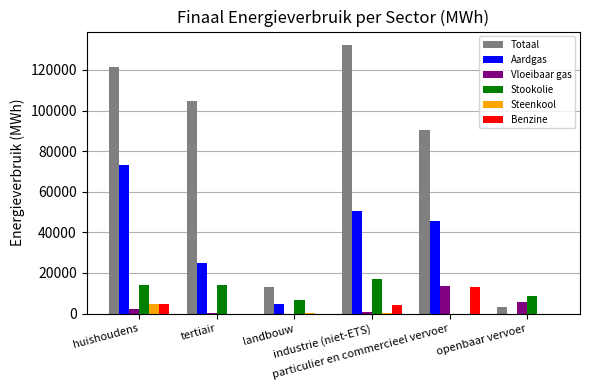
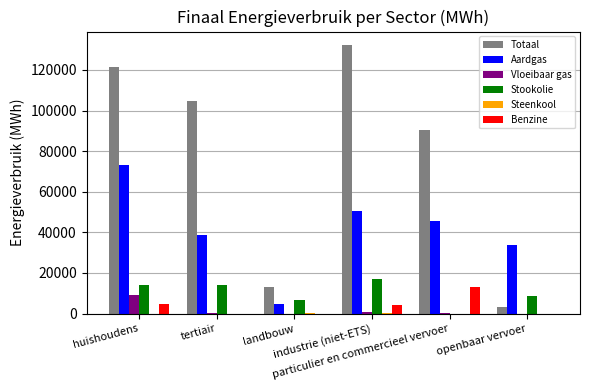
  {
    "Totaal": {
      "huishoudens": 122000,
      "tertiair": 105000,
      "landbouw": 13000,
      "industrie (niet-ETS)": 132000,
      "particulier en commercieel vervoer": 90000,
      "openbaar vervoer": 3000
    },
    "Aardgas": {
      "huishoudens": 73000,
-     "tertiair": 25000,
+     "tertiair": 39000,
      "landbouw": 5000,
      "industrie (niet-ETS)": 50000,
      "particulier en commercieel vervoer": 45000,
-     "openbaar vervoer": 0
+     "openbaar vervoer": 34000
    },
    "Vloeibaar gas": {
-     "huishoudens": 2000,
-     "particulier en commercieel vervoer": 14000,
-     "openbaar vervoer": 6000
+     "huishoudens": 9000,
+     "particulier en commercieel vervoer": 0,
+     "openbaar vervoer": 0
    },
    "Stookolie": {
      "huishoudens": 14000,
      "tertiair": 14000,
      "landbouw": 7000,
      "industrie (niet-ETS)": 17000,
      "particulier en commercieel vervoer": 0,
      "openbaar vervoer": 9000
    },
    "Steenkool": {
-     "huishoudens": 5000,
+     "huishoudens": 0,
      "tertiair": 0,
      "particulier en commercieel vervoer": 0,
      "openbaar vervoer": 0
    },
    "Benzine": {
      "huishoudens": 5000,
      "tertiair": 0,
      "landbouw": 0,
      "industrie (niet-ETS)": 4000,
      "particulier en commercieel vervoer": 13000,
      "openbaar vervoer": 0
    }
  }
